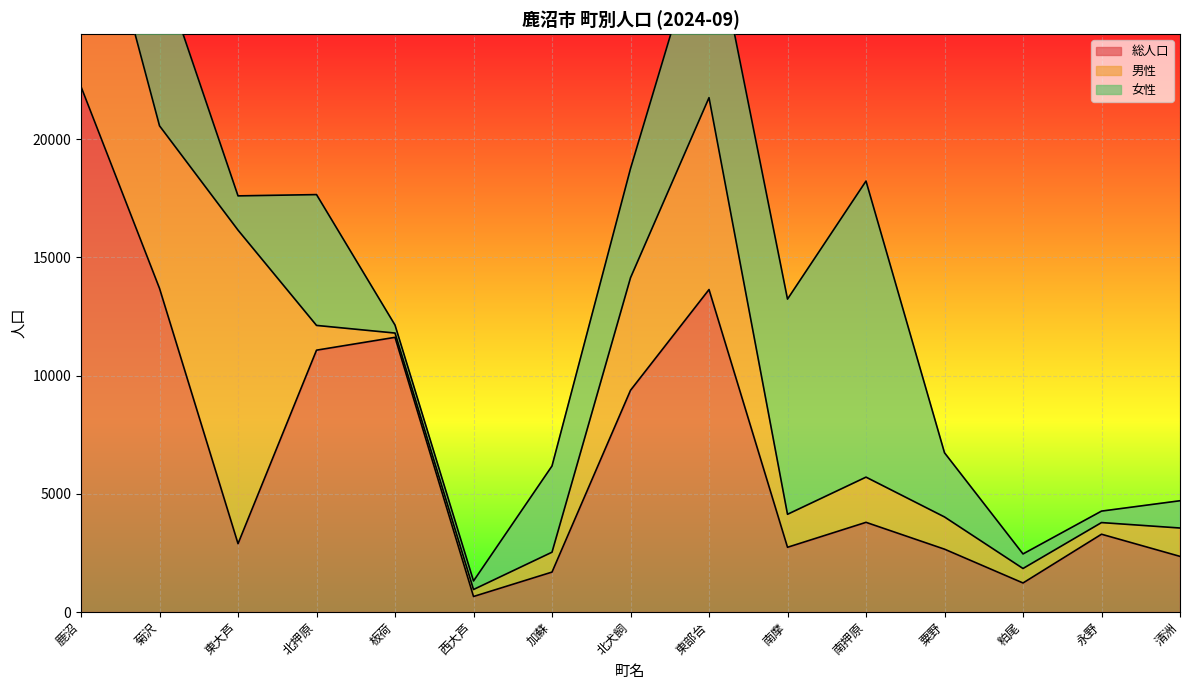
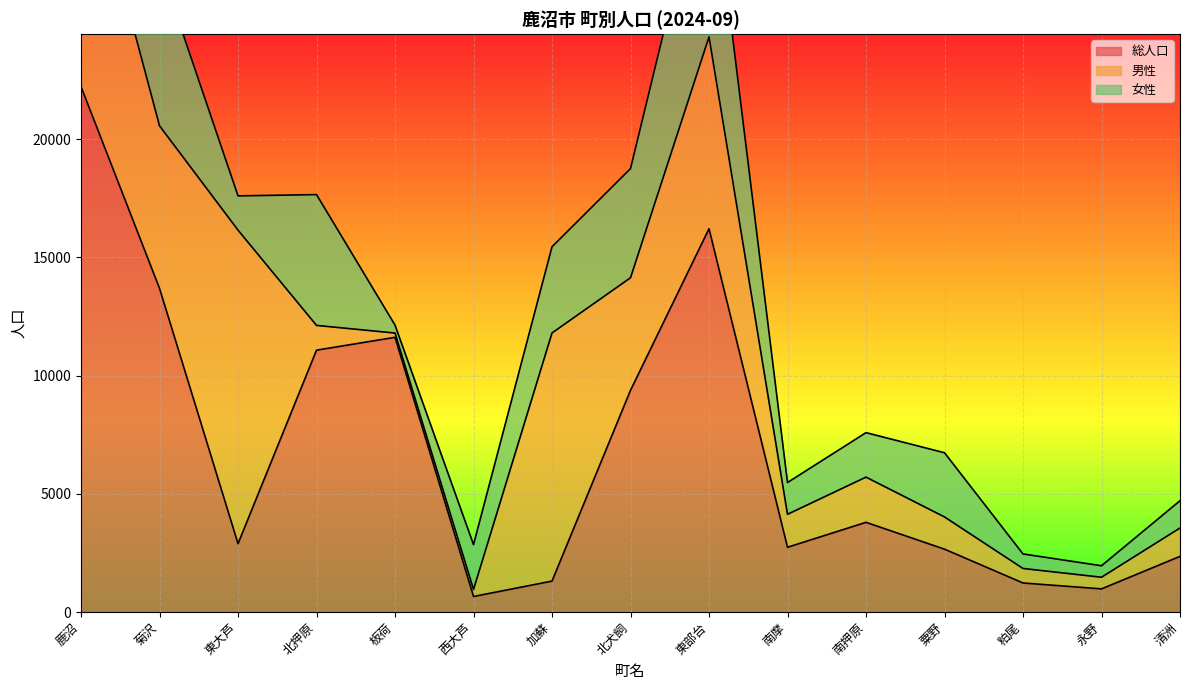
  {
    "総人口": {
      "鹿沼": 22200,
      "菊沢": 13700,
      "東大芦": 2900,
      "北押原": 11100,
      "板荷": 11600,
      "西大芦": 700,
-     "加蘇": 1700,
+     "加蘇": 1300,
      "北犬飼": 9400,
-     "東部台": 13600,
+     "東部台": 16200,
      "南摩": 2700,
      "南押原": 3800,
      "粟野": 2700,
      "粕尾": 1200,
-     "永野": 3300,
+     "永野": 1000,
      "清洲": 2400
    },
    "男性": {
      "菊沢": 6900,
      "東大芦": 13300,
      "北押原": 1000,
      "板荷": 200,
      "西大芦": 300,
-     "加蘇": 800,
+     "加蘇": 10500,
      "北犬飼": 4800,
      "東部台": 8100,
      "南摩": 1400,
      "南押原": 1900,
      "粟野": 1400,
      "粕尾": 600,
      "永野": 500,
      "清洲": 1200
    },
    "女性": {
      "東大芦": 1400,
      "北押原": 5500,
      "板荷": 300,
-     "西大芦": 400,
+     "西大芦": 1900,
      "加蘇": 3600,
      "北犬飼": 4600,
-     "南摩": 9100,
-     "南押原": 12500,
+     "南摩": 1300,
+     "南押原": 1900,
      "粟野": 2700,
      "粕尾": 600,
      "永野": 500,
      "清洲": 1200
    }
  }
